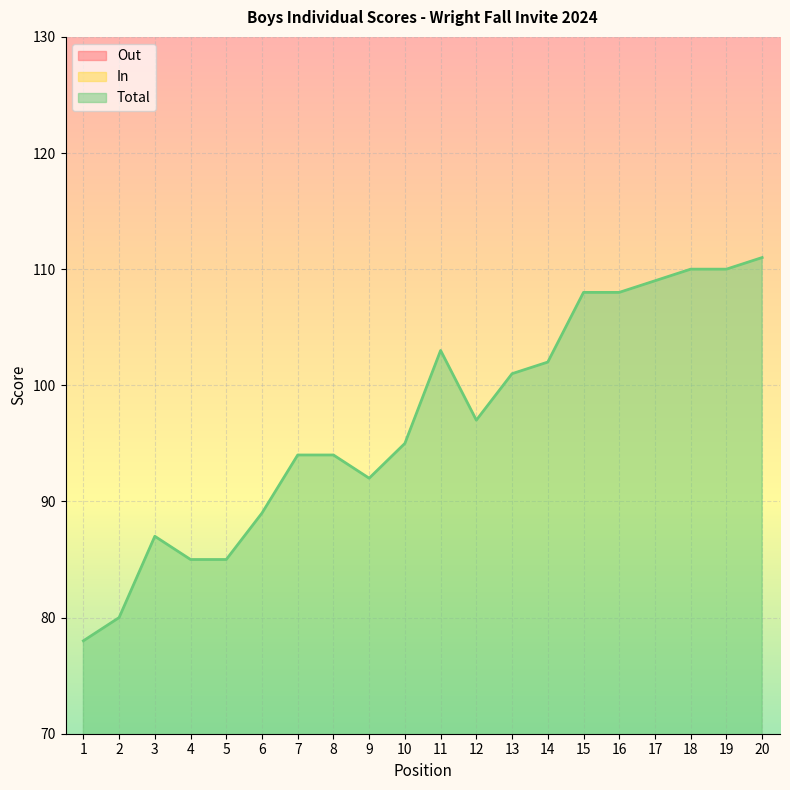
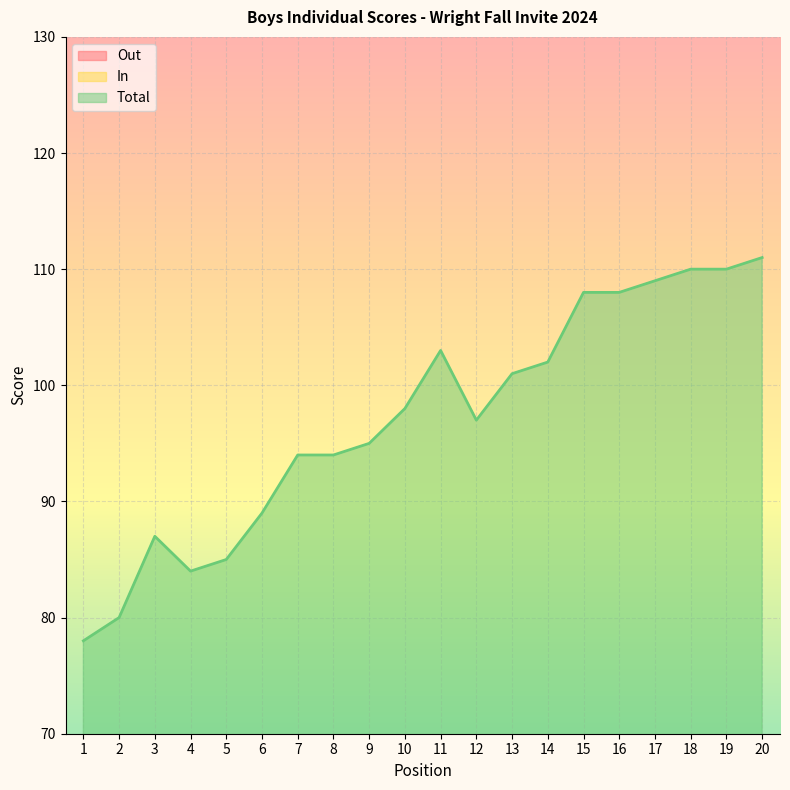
  {
    "Total": {
      "1": 78,
      "2": 80,
      "3": 87,
-     "4": 85,
+     "4": 84,
      "5": 85,
      "6": 89,
      "7": 94,
      "8": 94,
-     "9": 92,
-     "10": 95,
+     "9": 95,
+     "10": 98,
      "11": 103,
      "12": 97,
      "13": 101,
      "14": 102,
      "15": 108,
      "16": 108,
      "17": 109,
      "18": 110,
      "19": 110,
      "20": 111
    }
  }
